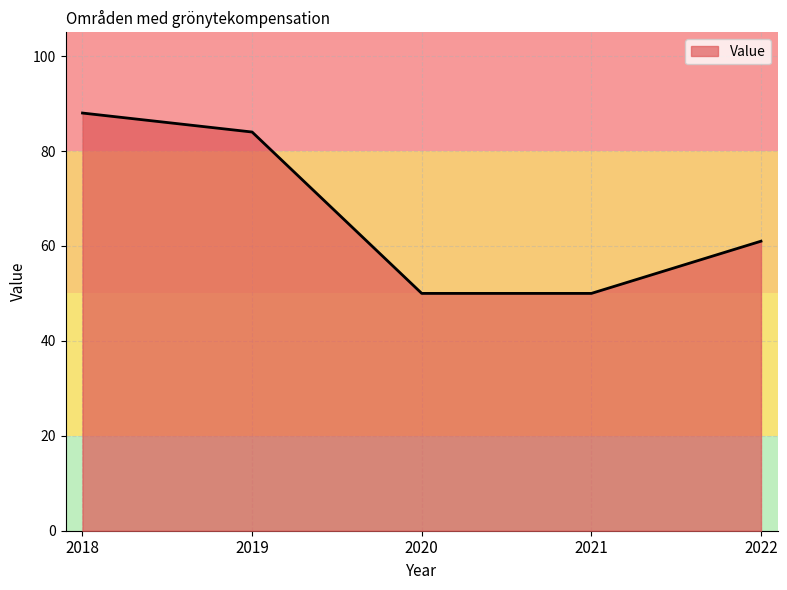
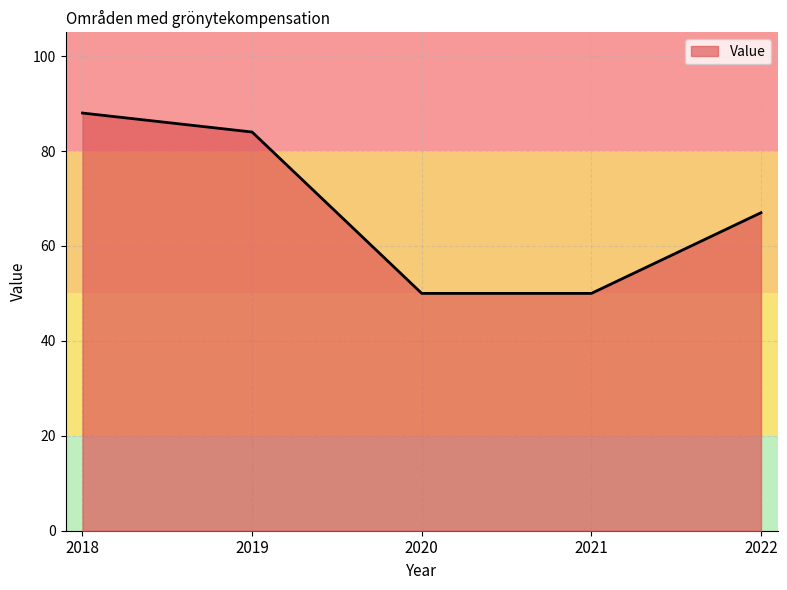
  {
    "2018": 88,
    "2019": 84,
    "2020": 50,
    "2021": 50,
-   "2022": 61
+   "2022": 67
  }
